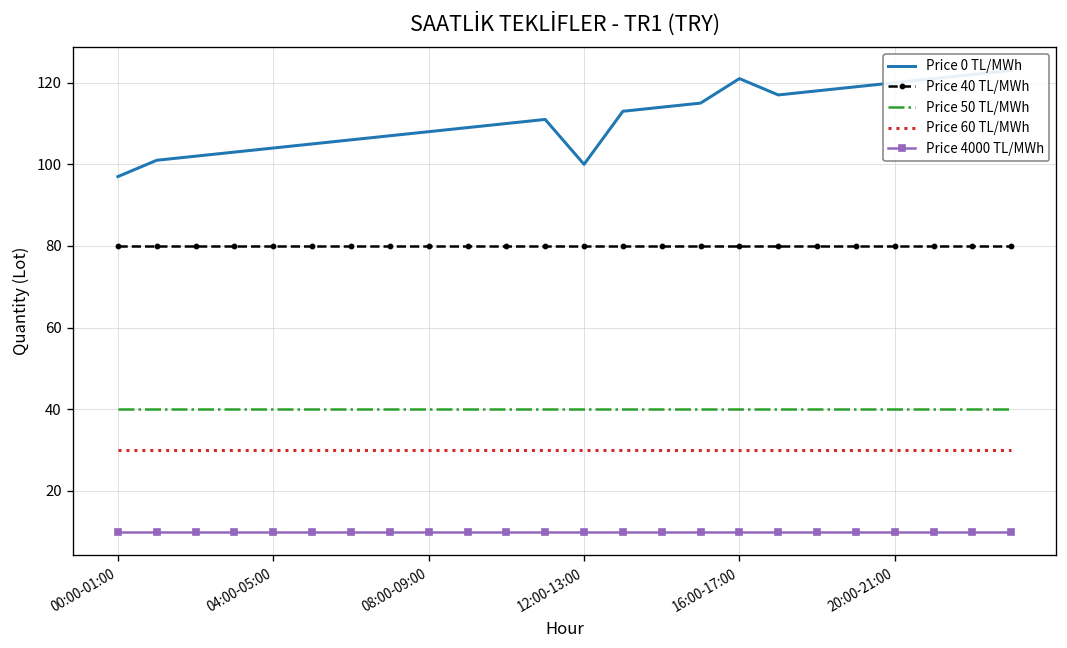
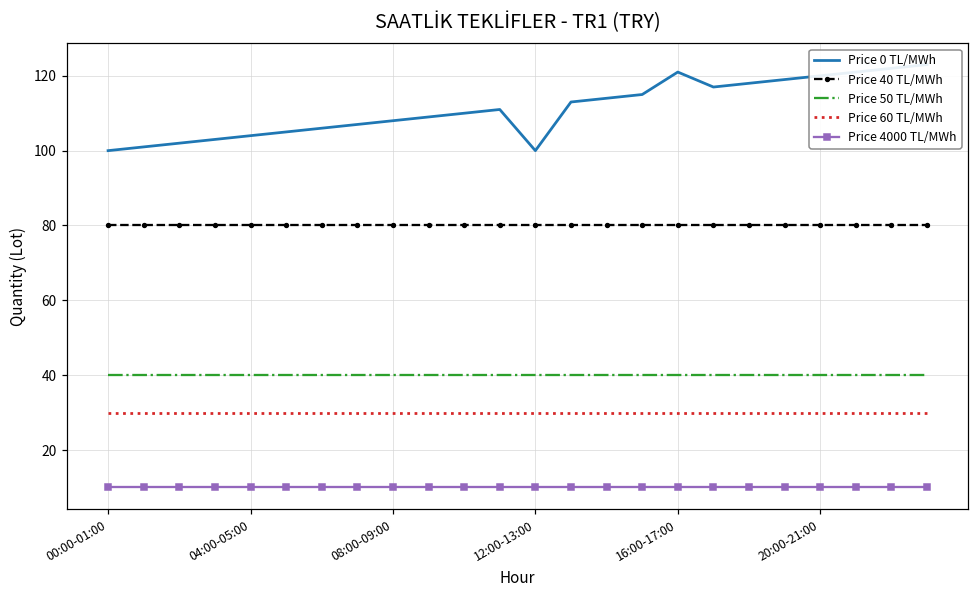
  {
    "Price 0 TL/MWh": {
-     "00:00-01:00": 97,
+     "00:00-01:00": 100,
      "04:00-05:00": 104,
      "08:00-09:00": 108,
      "12:00-13:00": 100,
      "16:00-17:00": 121
    },
    "Price 40 TL/MWh": {
      "00:00-01:00": 80,
      "04:00-05:00": 80,
      "08:00-09:00": 80,
      "12:00-13:00": 80,
      "16:00-17:00": 80,
      "20:00-21:00": 80
    },
    "Price 50 TL/MWh": {
      "00:00-01:00": 40,
      "04:00-05:00": 40,
      "08:00-09:00": 40,
      "12:00-13:00": 40,
      "16:00-17:00": 40,
      "20:00-21:00": 40
    },
    "Price 60 TL/MWh": {
      "00:00-01:00": 30,
      "04:00-05:00": 30,
      "08:00-09:00": 30,
      "12:00-13:00": 30,
      "16:00-17:00": 30,
      "20:00-21:00": 30
    },
    "Price 4000 TL/MWh": {
      "00:00-01:00": 10,
      "04:00-05:00": 10,
      "08:00-09:00": 10,
      "12:00-13:00": 10,
      "16:00-17:00": 10,
      "20:00-21:00": 10
    }
  }
